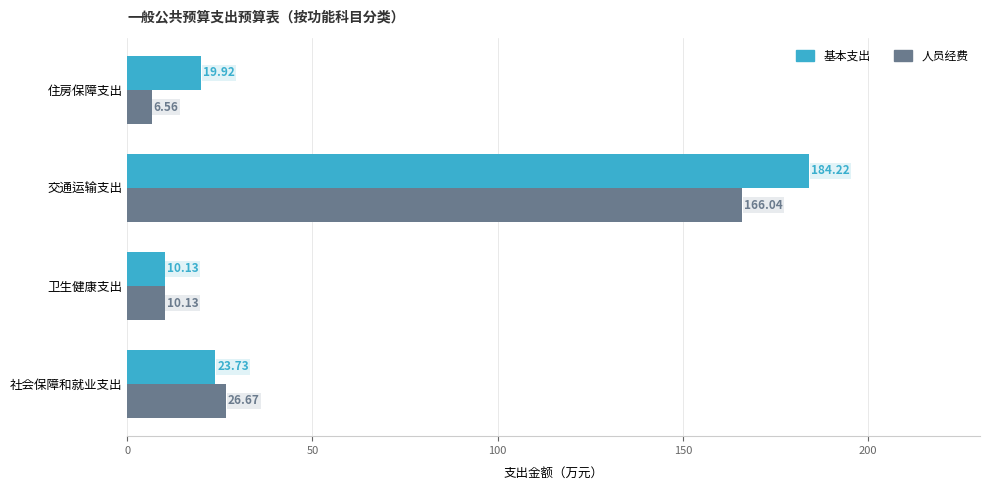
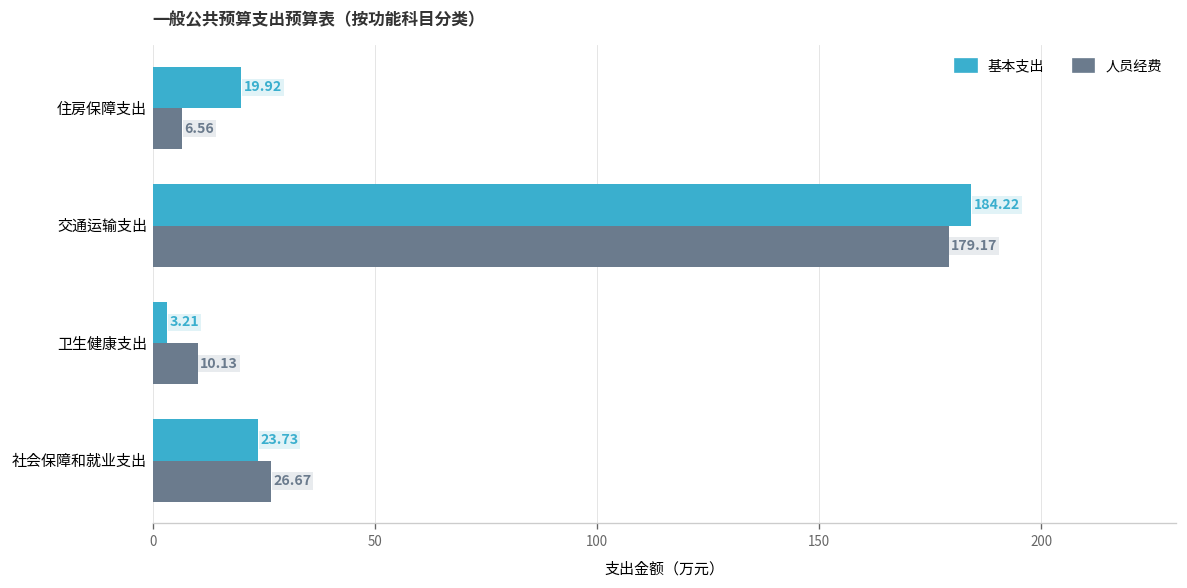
  {
    "基本支出": {
-     "卫生健康支出": 10.13
+     "卫生健康支出": 3.21
    },
    "人员经费": {
-     "交通运输支出": 166.04
+     "交通运输支出": 179.17
    }
  }
